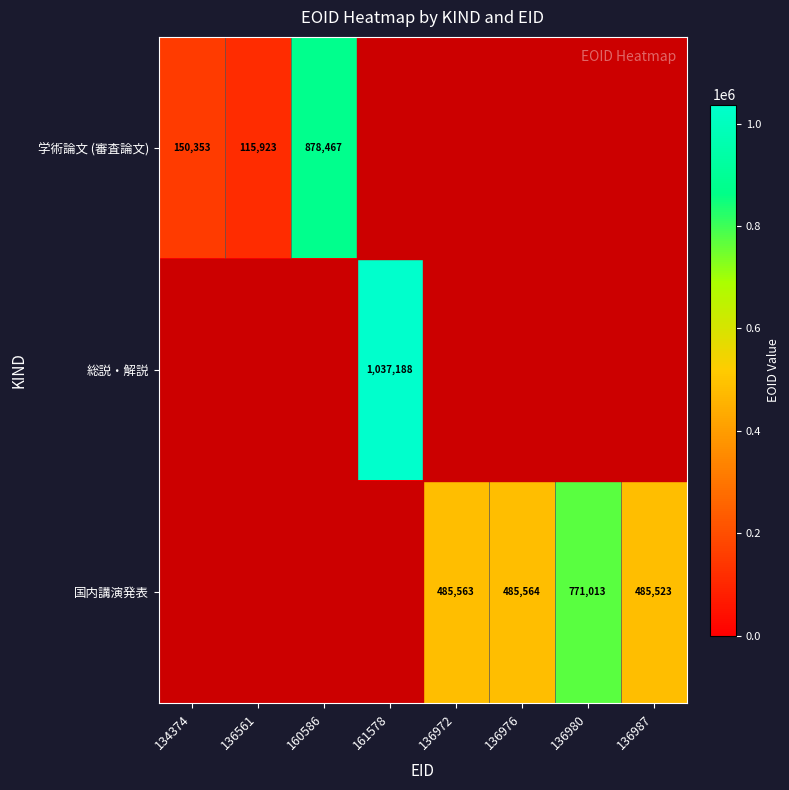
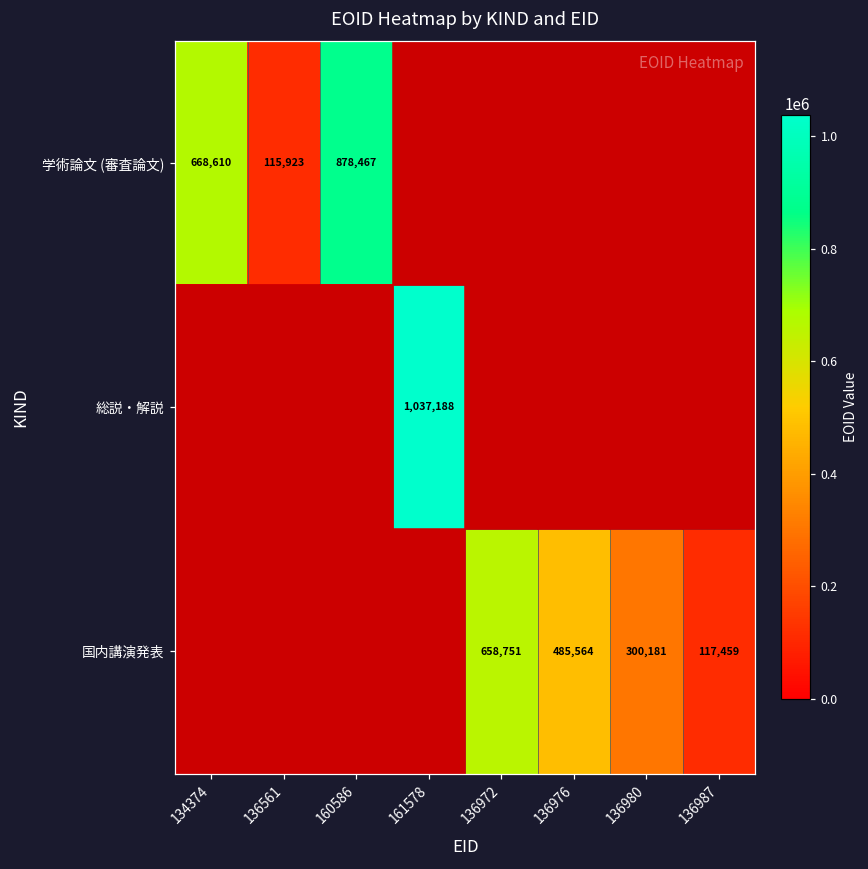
  {
    "学術論文 (審査論文)": {
-     "134374": "150,353",
+     "134374": "668,610",
      "136561": "115,923",
      "160586": "878,467"
    },
    "総説・解説": {
      "161578": "1,037,188"
    },
    "国内講演発表": {
-     "136972": "485,563",
+     "136972": "658,751",
      "136976": "485,564",
-     "136980": "771,013",
-     "136987": "485,523"
+     "136980": "300,181",
+     "136987": "117,459"
    }
  }
